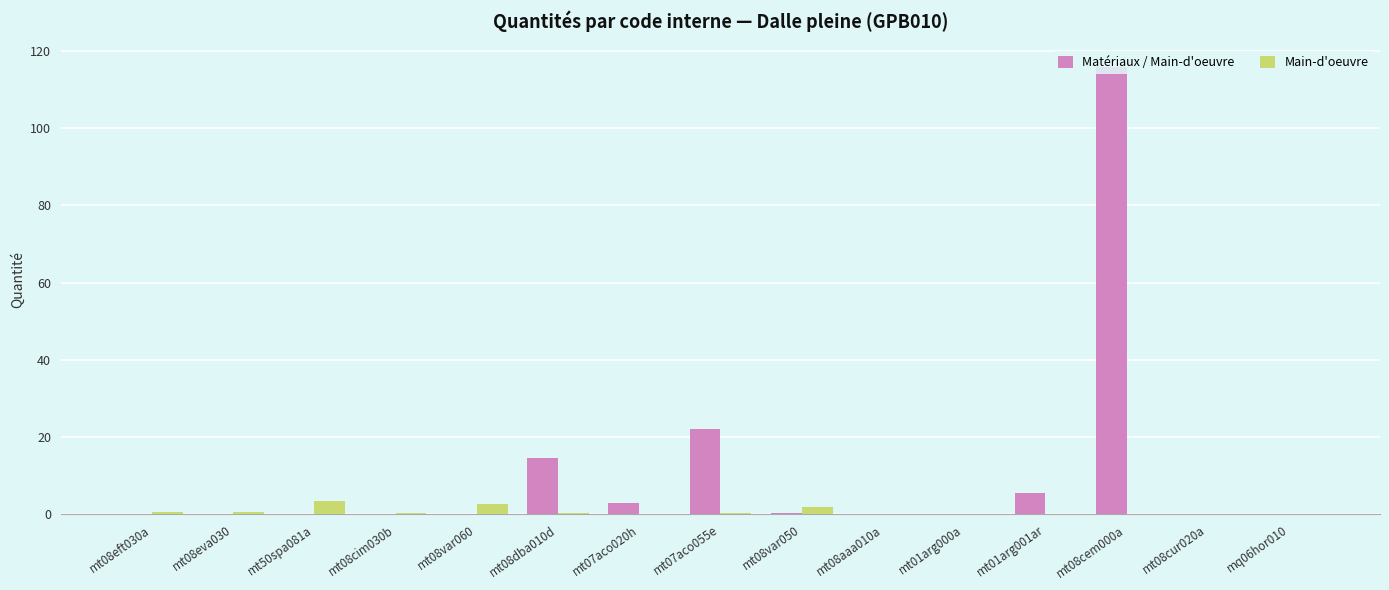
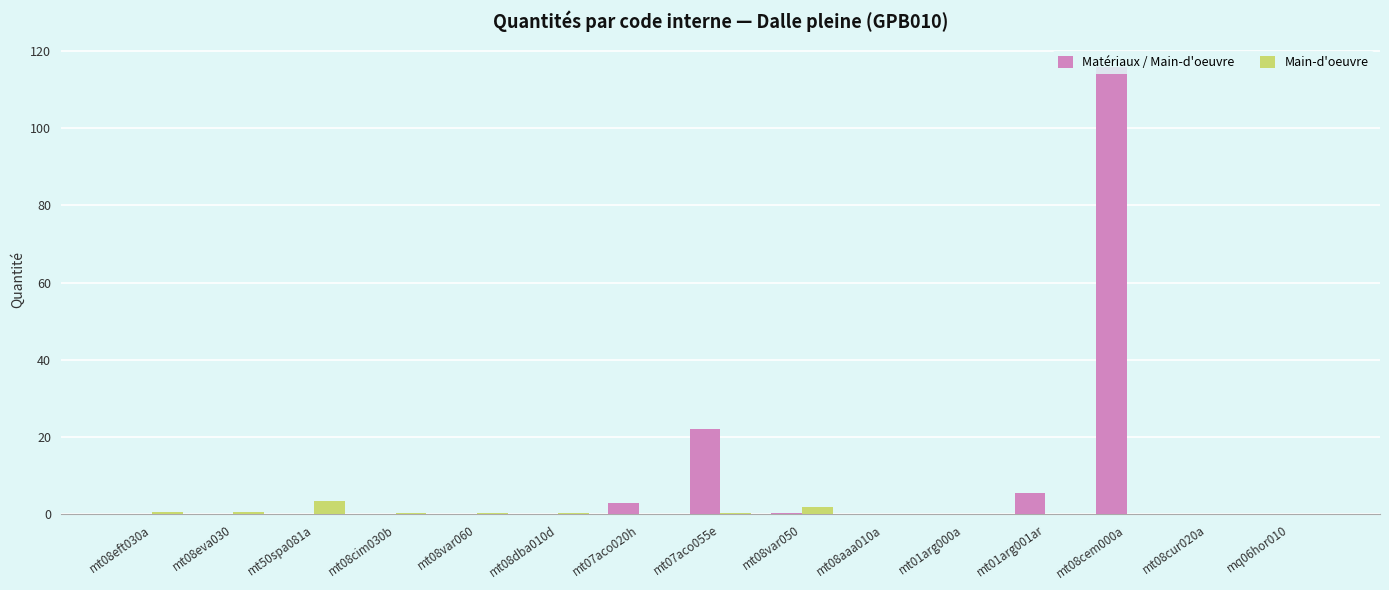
  {
    "Matériaux / Main-d'oeuvre": {
-     "mt08dba010d": 14,
+     "mt08dba010d": 0,
      "mt07aco020h": 3,
      "mt07aco055e": 22,
      "mt01arg001ar": 5
    },
    "Main-d'oeuvre": {
      "mt08eft030a": 1,
      "mt08eva030": 1,
      "mt50spa081a": 4,
-     "mt08var060": 3,
+     "mt08var060": 0,
      "mt08var050": 2,
      "mt08aaa010a": 0,
      "mt01arg000a": 0,
      "mt01arg001ar": 0,
      "mt08cem000a": 0,
      "mt08cur020a": 0,
      "mq06hor010": 0
    }
  }
